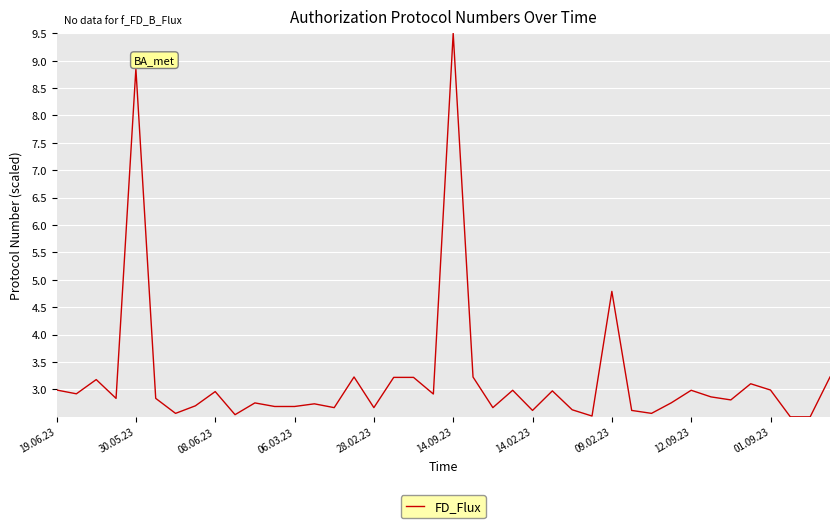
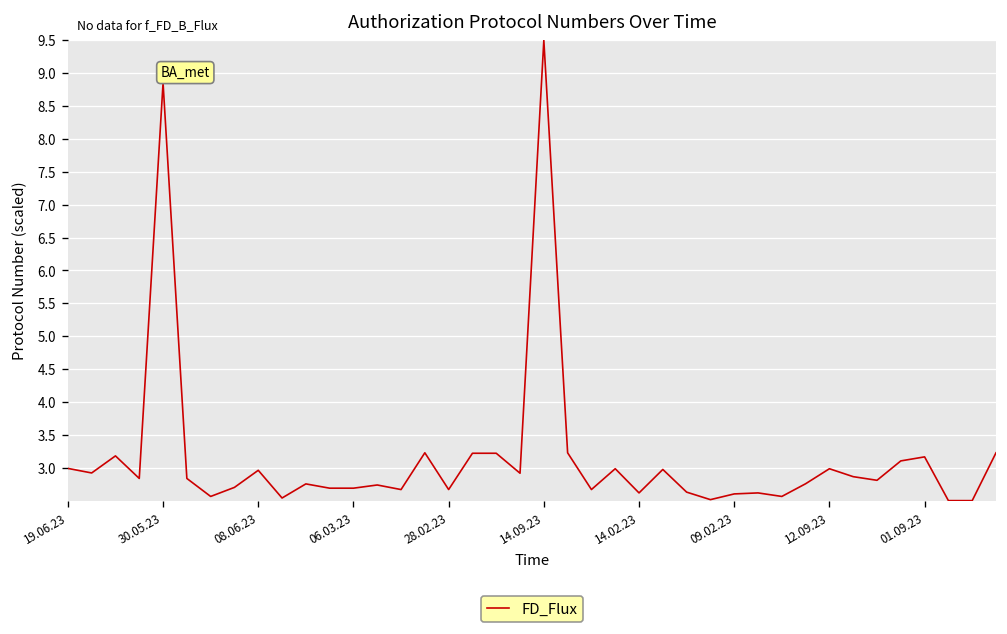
  {
    "19.06.23": 3.0,
    "30.05.23": 8.9,
    "08.06.23": 3.0,
    "14.09.23": 9.5,
-   "09.02.23": 4.8,
+   "09.02.23": 2.6,
    "12.09.23": 3.0,
-   "01.09.23": 3.0
+   "01.09.23": 3.2
  }
